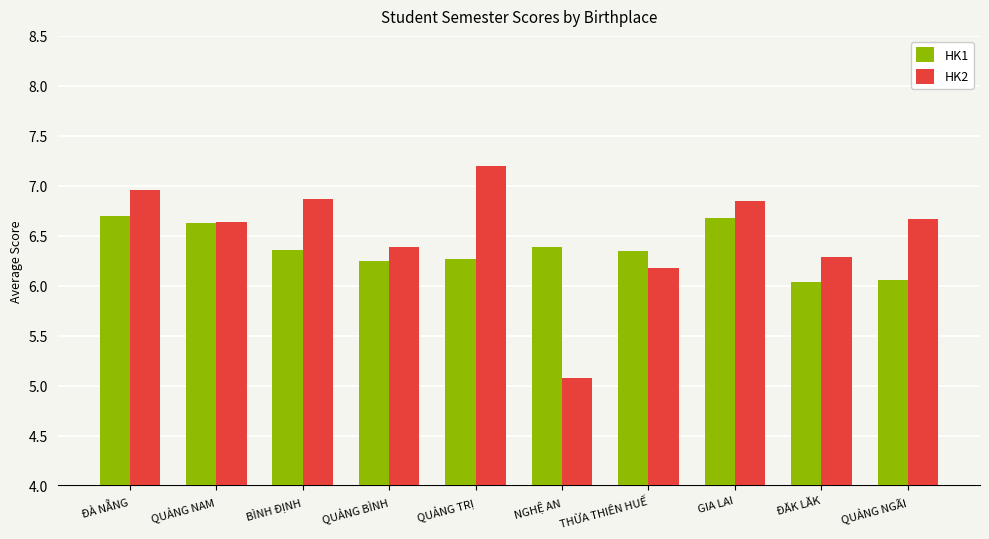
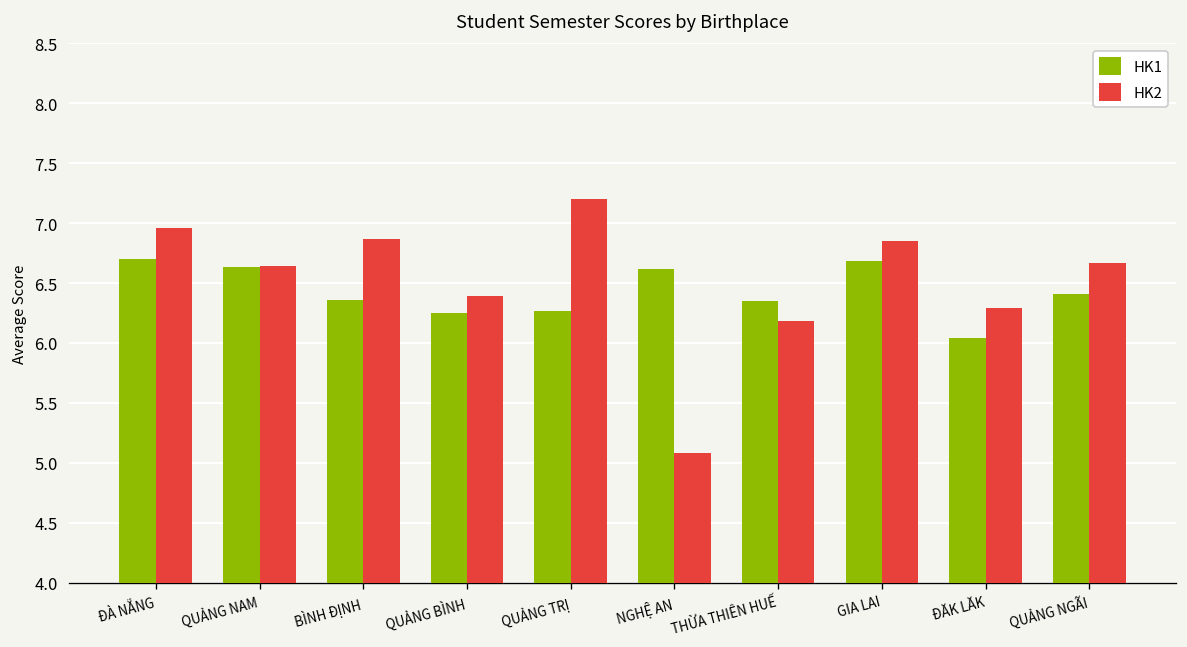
  {
    "HK1": {
      "ĐÀ NẴNG": 6.7,
      "QUẢNG NAM": 6.6,
      "BÌNH ĐỊNH": 6.4,
      "QUẢNG BÌNH": 6.3,
      "QUẢNG TRỊ": 6.3,
-     "NGHỆ AN": 6.4,
+     "NGHỆ AN": 6.6,
      "THỪA THIÊN HUẾ": 6.4,
      "GIA LAI": 6.7,
      "ĐĂK LĂK": 6.0,
-     "QUẢNG NGÃI": 6.1
+     "QUẢNG NGÃI": 6.4
    },
    "HK2": {
      "ĐÀ NẴNG": 7.0,
      "QUẢNG NAM": 6.6,
      "BÌNH ĐỊNH": 6.9,
      "QUẢNG BÌNH": 6.4,
      "QUẢNG TRỊ": 7.2,
      "NGHỆ AN": 5.1,
      "THỪA THIÊN HUẾ": 6.2,
      "GIA LAI": 6.9,
      "ĐĂK LĂK": 6.3,
      "QUẢNG NGÃI": 6.7
    }
  }
